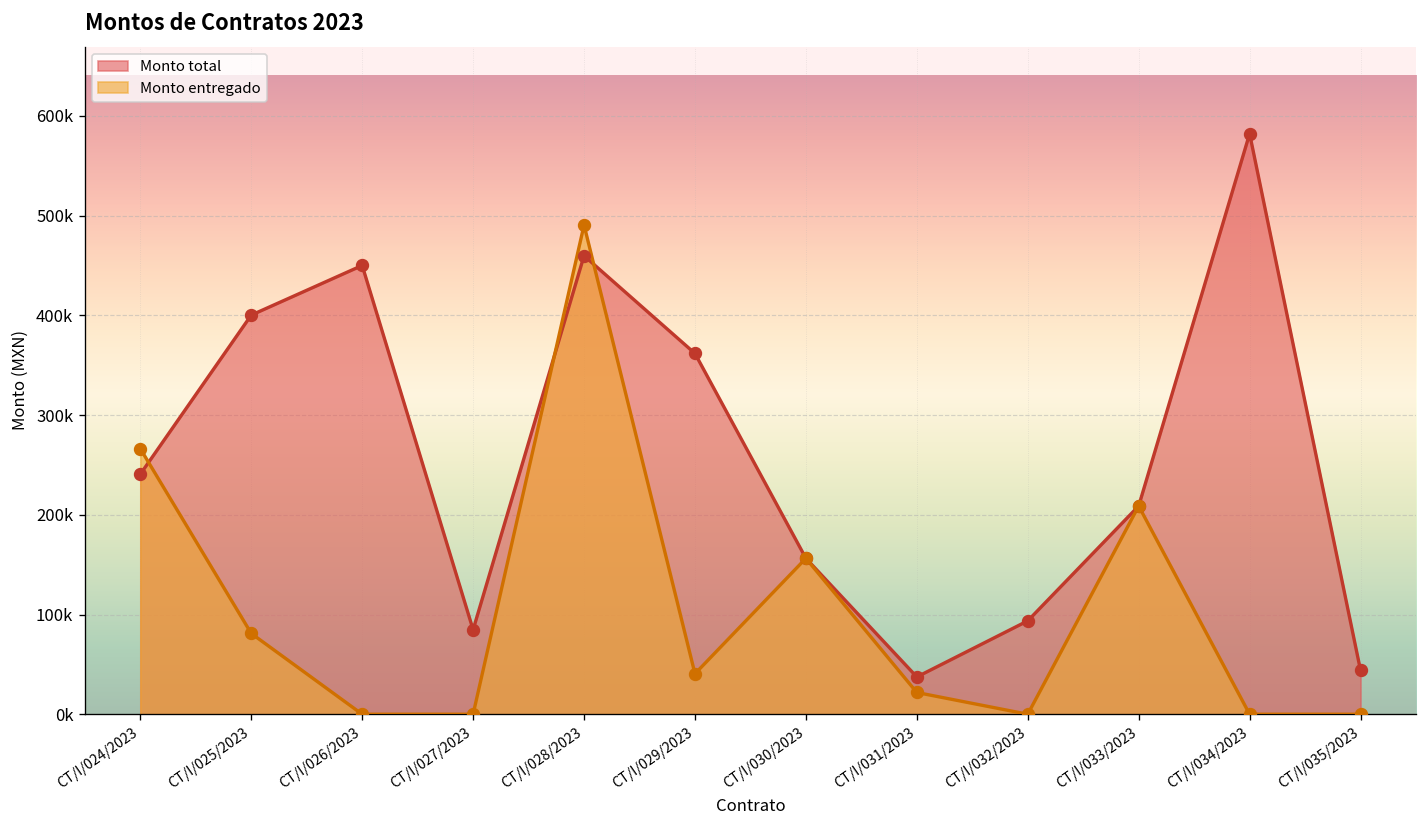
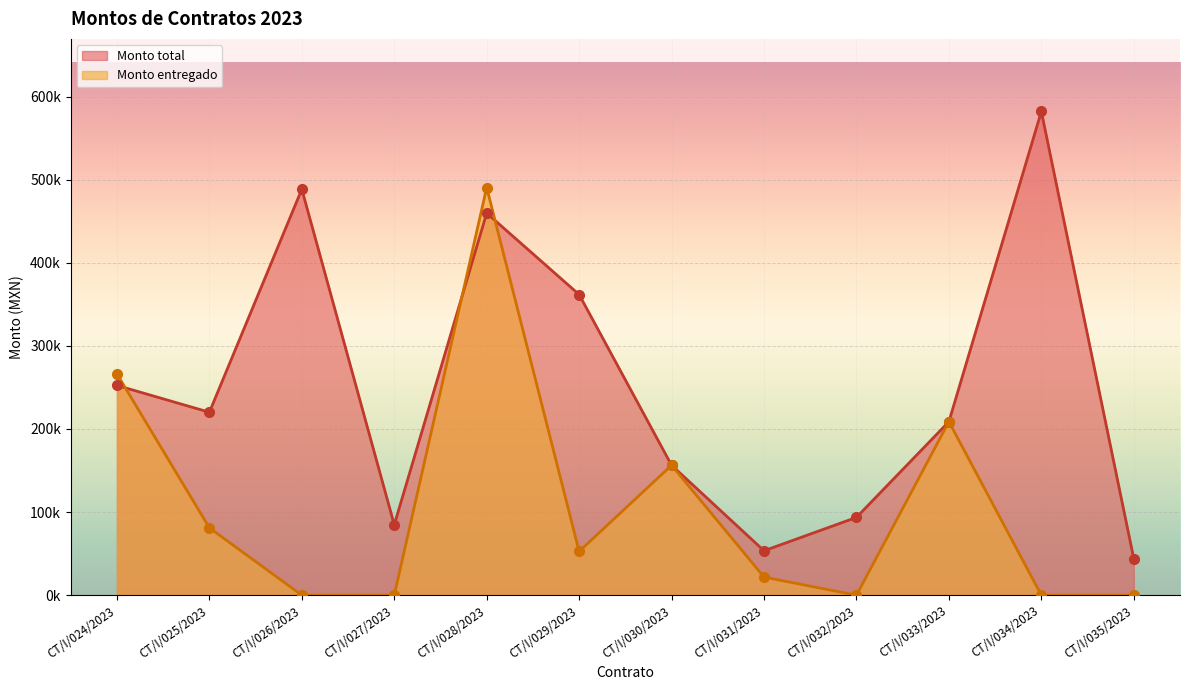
  {
    "Monto total": {
-     "CT/I/024/2023": 240000,
-     "CT/I/025/2023": 400000,
-     "CT/I/026/2023": 450000,
+     "CT/I/024/2023": 250000,
+     "CT/I/025/2023": 220000,
+     "CT/I/026/2023": 490000,
      "CT/I/027/2023": 80000,
      "CT/I/028/2023": 460000,
      "CT/I/029/2023": 360000,
-     "CT/I/031/2023": 40000,
+     "CT/I/031/2023": 50000,
      "CT/I/032/2023": 90000,
      "CT/I/034/2023": 580000,
      "CT/I/035/2023": 40000
    },
    "Monto entregado": {
      "CT/I/024/2023": 270000,
      "CT/I/025/2023": 80000,
      "CT/I/026/2023": 0,
      "CT/I/027/2023": 0,
      "CT/I/028/2023": 490000,
-     "CT/I/029/2023": 40000,
+     "CT/I/029/2023": 50000,
      "CT/I/031/2023": 20000,
      "CT/I/032/2023": 0,
      "CT/I/034/2023": 0,
      "CT/I/035/2023": 0
    }
  }
